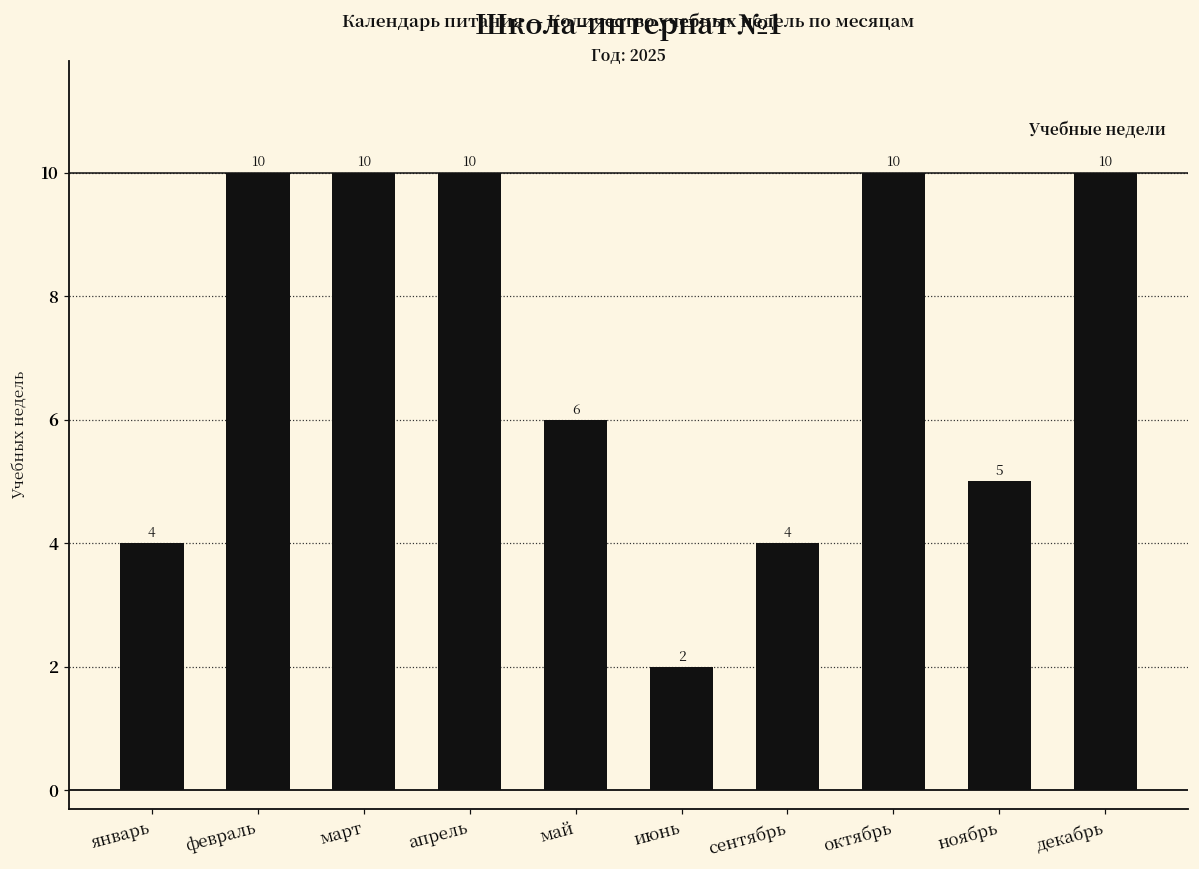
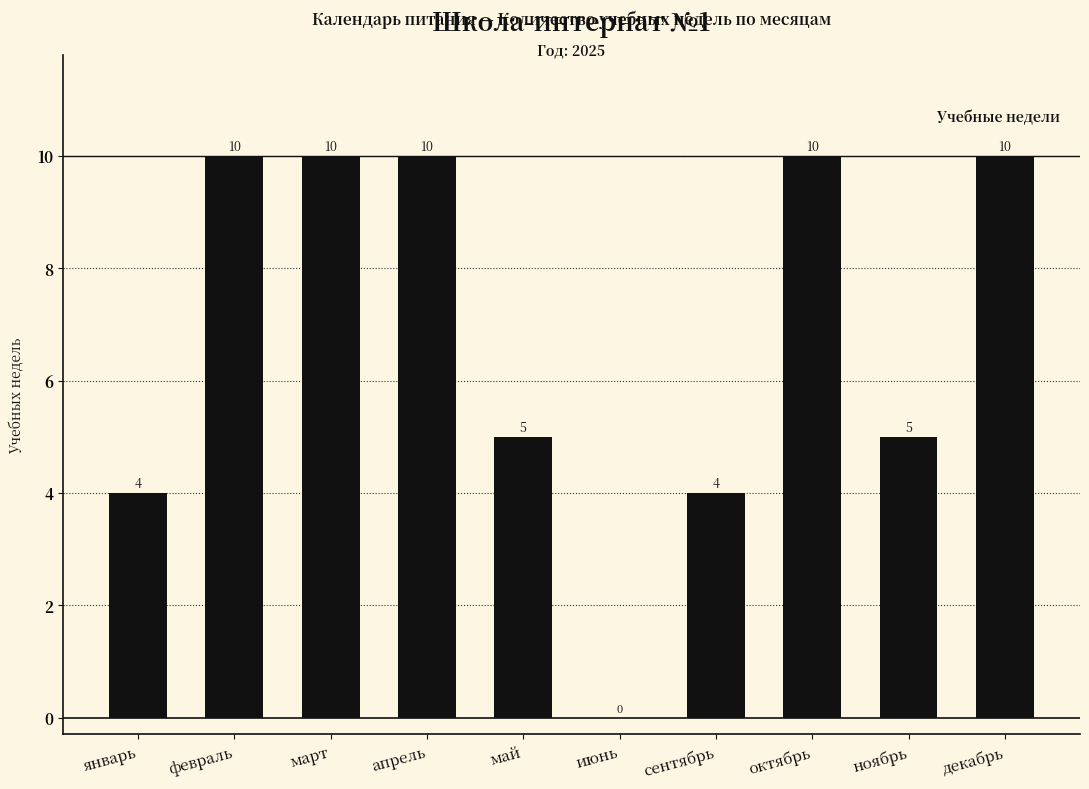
  {
    "январь": 4,
    "февраль": 10,
    "март": 10,
    "апрель": 10,
-   "май": 6,
-   "июнь": 2,
+   "май": 5,
+   "июнь": 0,
    "сентябрь": 4,
    "октябрь": 10,
    "ноябрь": 5,
    "декабрь": 10
  }
